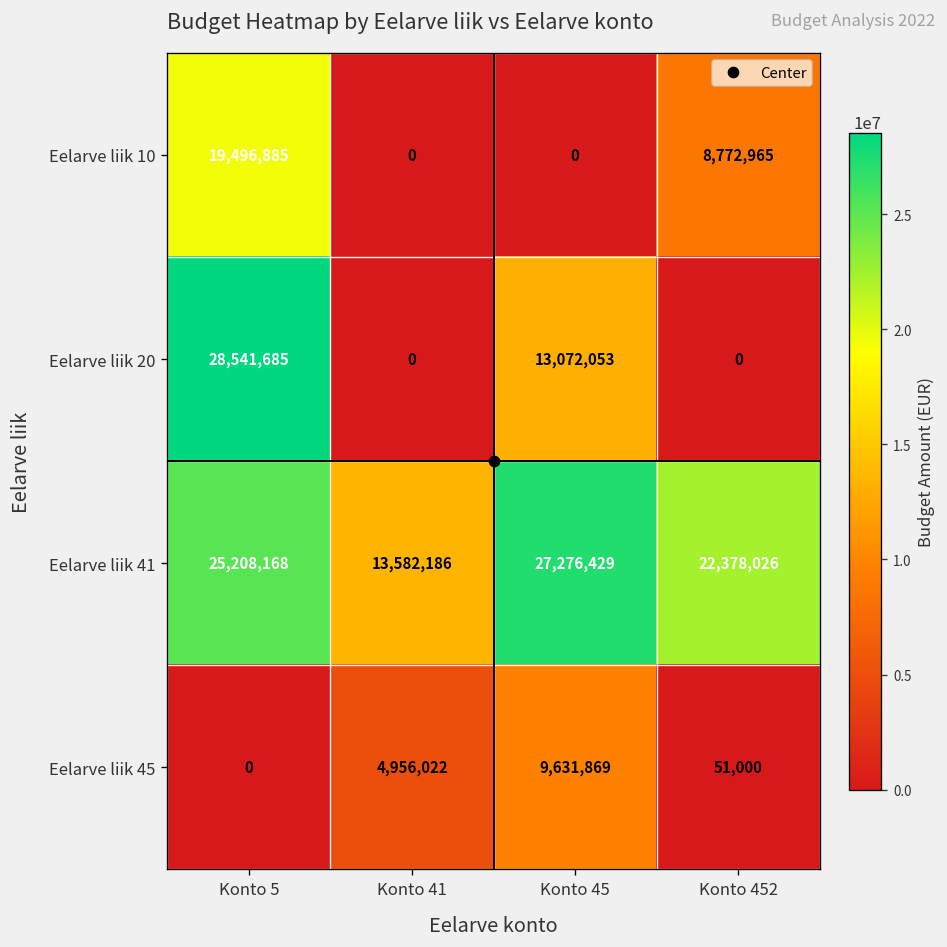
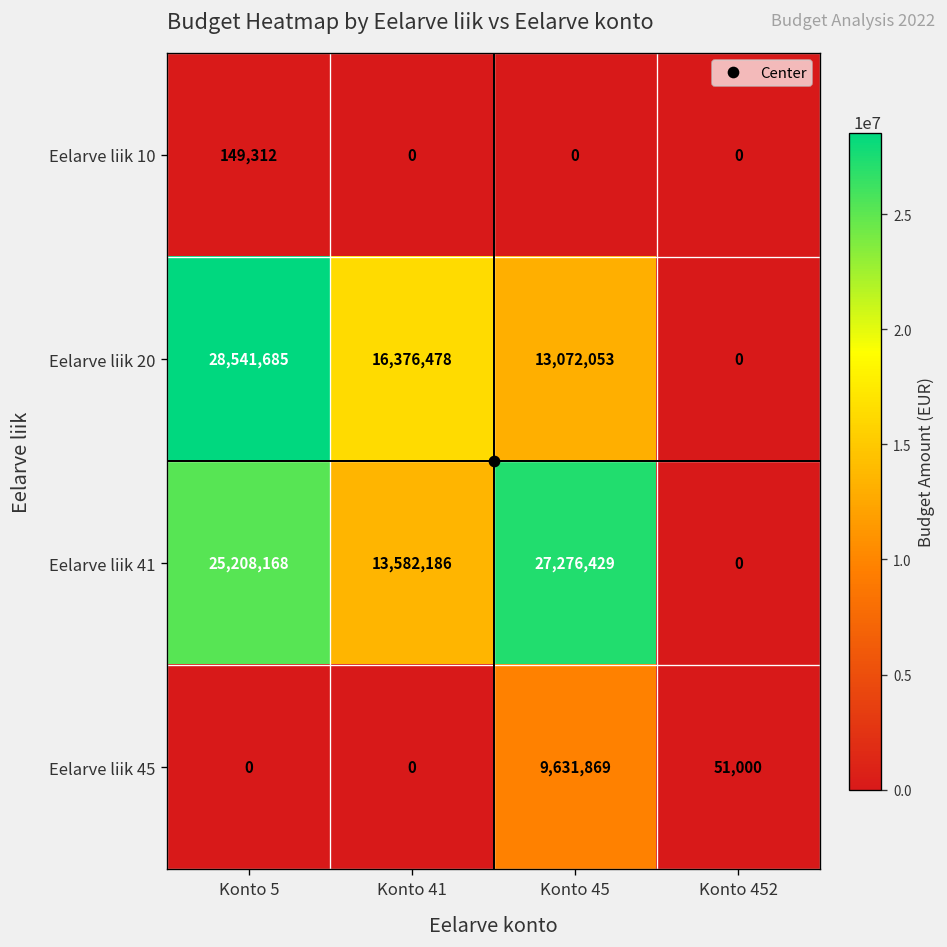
  {
    "Eelarve liik 10": {
-     "Konto 5": "19,496,885",
+     "Konto 5": "149,312",
      "Konto 41": "0",
      "Konto 45": "0",
-     "Konto 452": "8,772,965"
+     "Konto 452": "0"
    },
    "Eelarve liik 20": {
      "Konto 5": "28,541,685",
-     "Konto 41": "0",
+     "Konto 41": "16,376,478",
      "Konto 45": "13,072,053",
      "Konto 452": "0"
    },
    "Eelarve liik 41": {
      "Konto 5": "25,208,168",
      "Konto 41": "13,582,186",
      "Konto 45": "27,276,429",
-     "Konto 452": "22,378,026"
+     "Konto 452": "0"
    },
    "Eelarve liik 45": {
      "Konto 5": "0",
-     "Konto 41": "4,956,022",
+     "Konto 41": "0",
      "Konto 45": "9,631,869",
      "Konto 452": "51,000"
    }
  }
